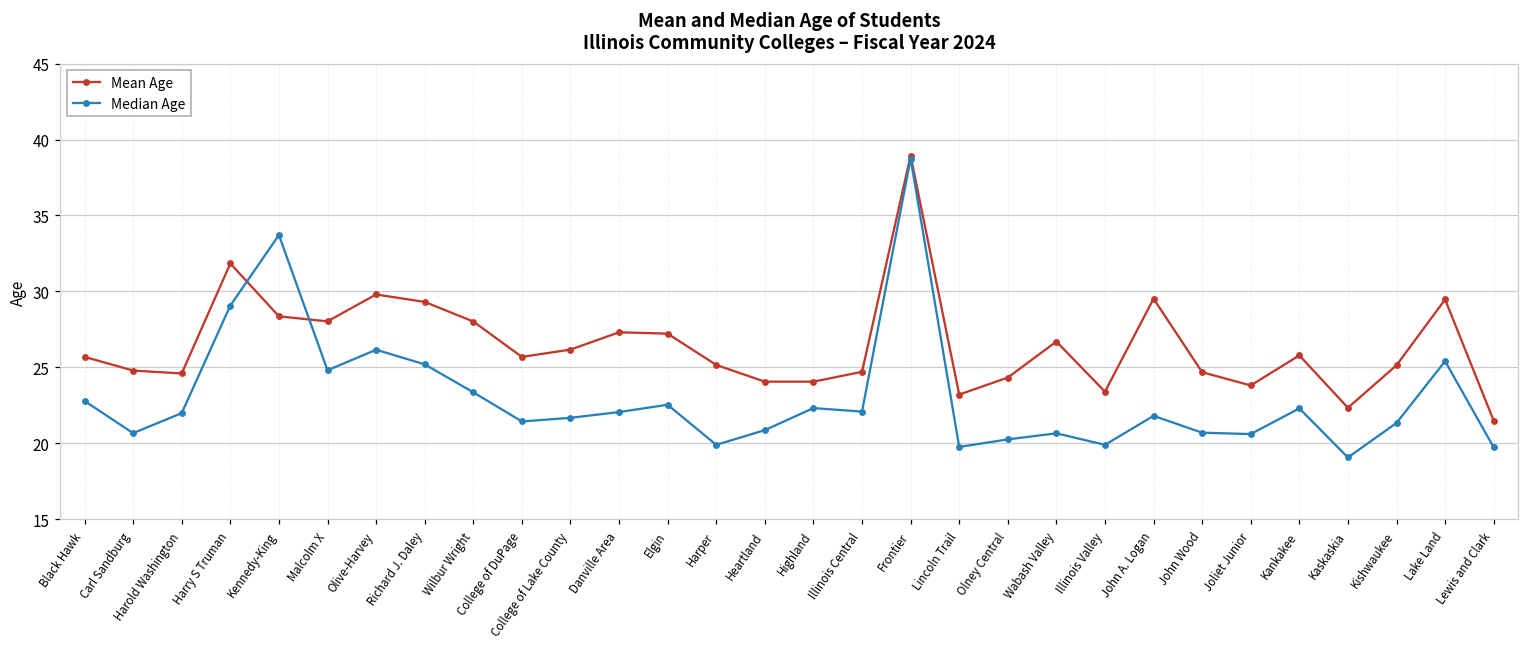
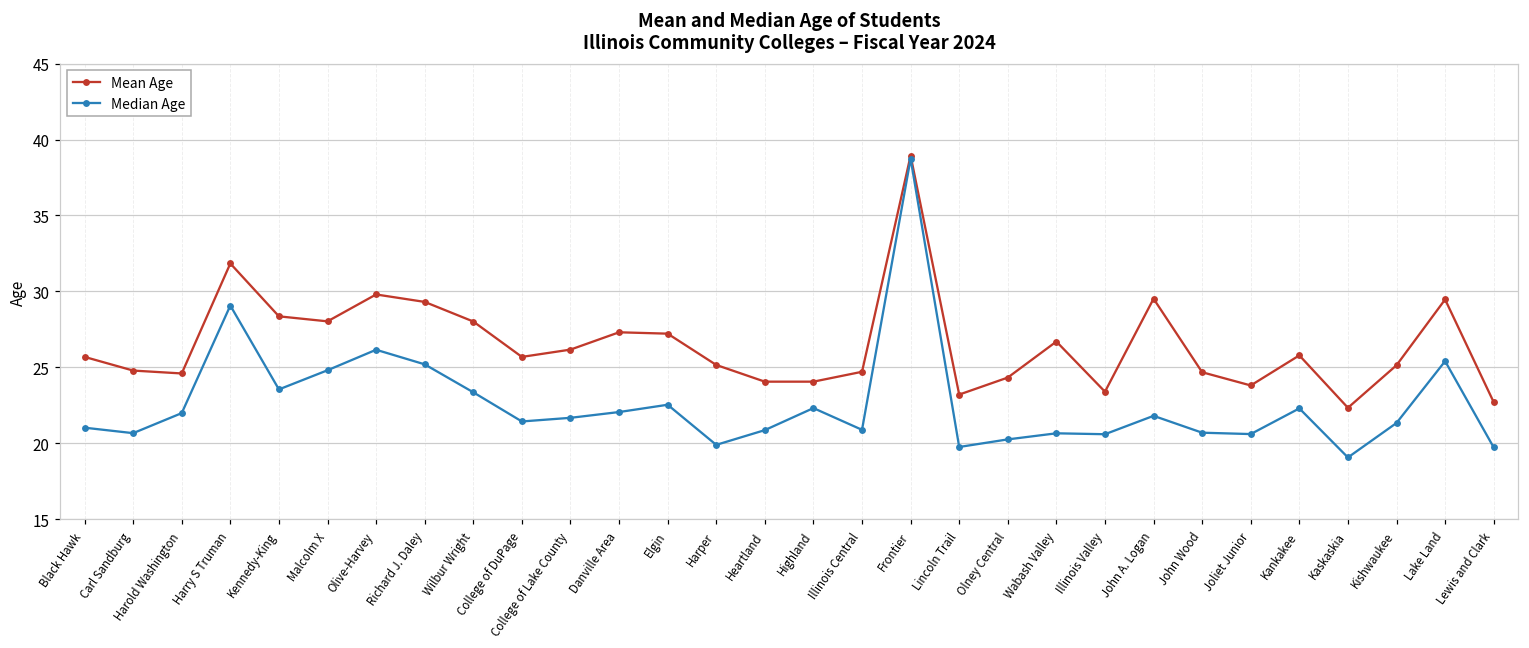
  {
    "Mean Age": {
      "Black Hawk": 25.7,
      "Carl Sandburg": 24.8,
      "Harold Washington": 24.6,
      "Harry S Truman": 31.8,
      "Kennedy-King": 28.4,
      "Malcolm X": 28.0,
      "Olive-Harvey": 29.8,
      "Richard J. Daley": 29.3,
      "Wilbur Wright": 28.0,
      "College of DuPage": 25.7,
      "College of Lake County": 26.2,
      "Danville Area": 27.3,
      "Elgin": 27.2,
      "Harper": 25.2,
      "Heartland": 24.1,
      "Highland": 24.1,
      "Illinois Central": 24.7,
      "Frontier": 38.9,
      "Lincoln Trail": 23.2,
      "Olney Central": 24.3,
      "Wabash Valley": 26.7,
      "Illinois Valley": 23.4,
      "John A. Logan": 29.5,
      "John Wood": 24.7,
      "Joliet Junior": 23.8,
      "Kankakee": 25.8,
      "Kaskaskia": 22.3,
      "Kishwaukee": 25.1,
      "Lake Land": 29.5,
-     "Lewis and Clark": 21.5
+     "Lewis and Clark": 22.7
    },
    "Median Age": {
-     "Black Hawk": 22.8,
+     "Black Hawk": 21.0,
      "Carl Sandburg": 20.7,
      "Harold Washington": 22.0,
      "Harry S Truman": 29.1,
-     "Kennedy-King": 33.7,
+     "Kennedy-King": 23.6,
      "Malcolm X": 24.8,
      "Olive-Harvey": 26.2,
      "Richard J. Daley": 25.2,
      "Wilbur Wright": 23.4,
      "College of DuPage": 21.4,
      "College of Lake County": 21.7,
      "Danville Area": 22.1,
      "Elgin": 22.5,
      "Harper": 19.9,
      "Heartland": 20.9,
      "Highland": 22.3,
-     "Illinois Central": 22.1,
+     "Illinois Central": 20.9,
      "Frontier": 38.7,
      "Lincoln Trail": 19.8,
      "Olney Central": 20.3,
      "Wabash Valley": 20.7,
-     "Illinois Valley": 19.9,
+     "Illinois Valley": 20.6,
      "John A. Logan": 21.8,
      "John Wood": 20.7,
      "Joliet Junior": 20.6,
      "Kankakee": 22.3,
      "Kaskaskia": 19.1,
      "Kishwaukee": 21.3,
      "Lake Land": 25.4,
      "Lewis and Clark": 19.7
    }
  }
